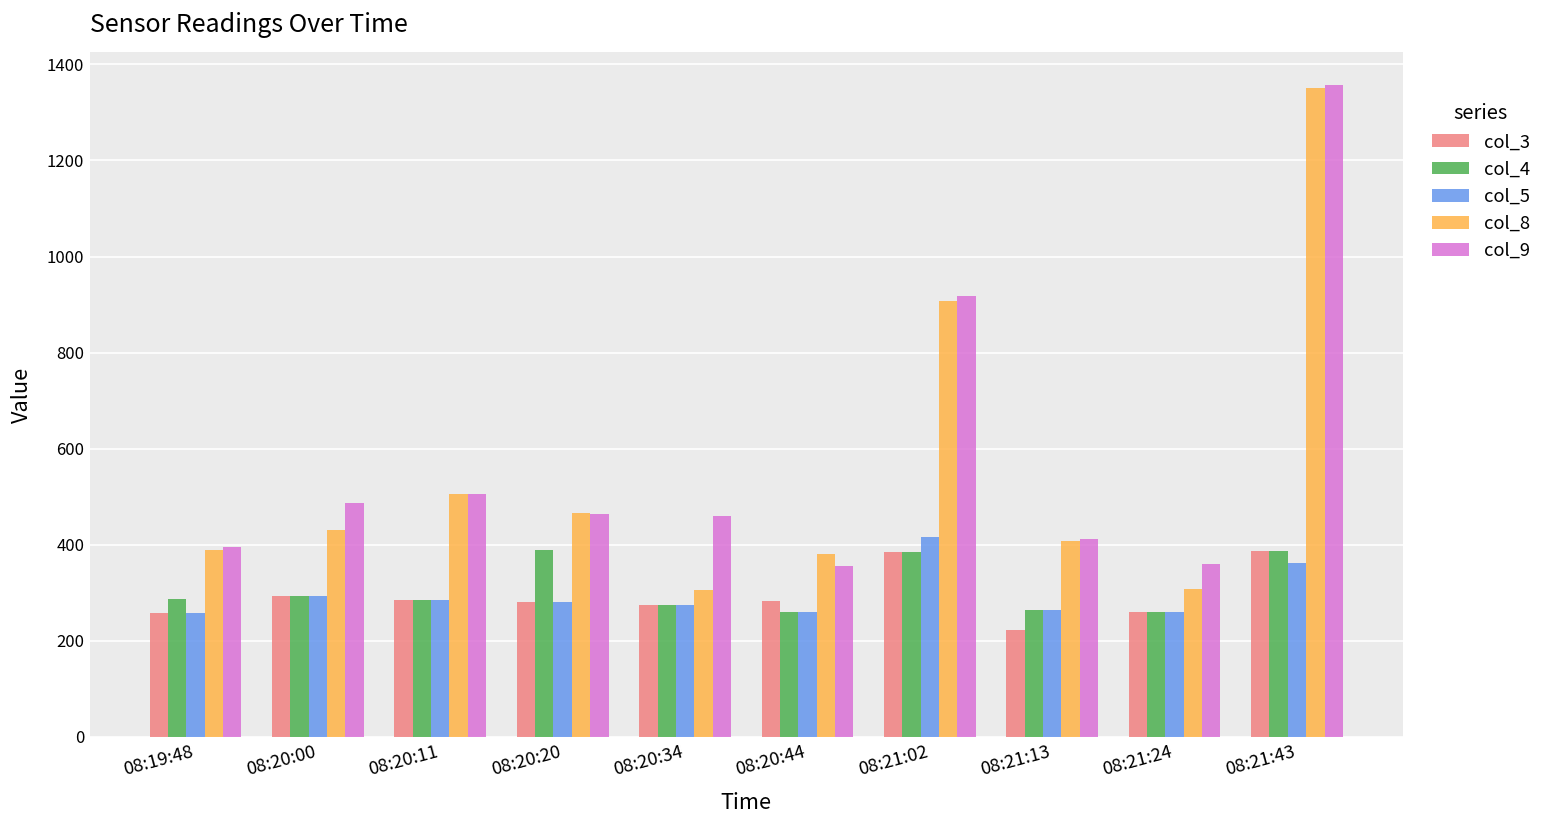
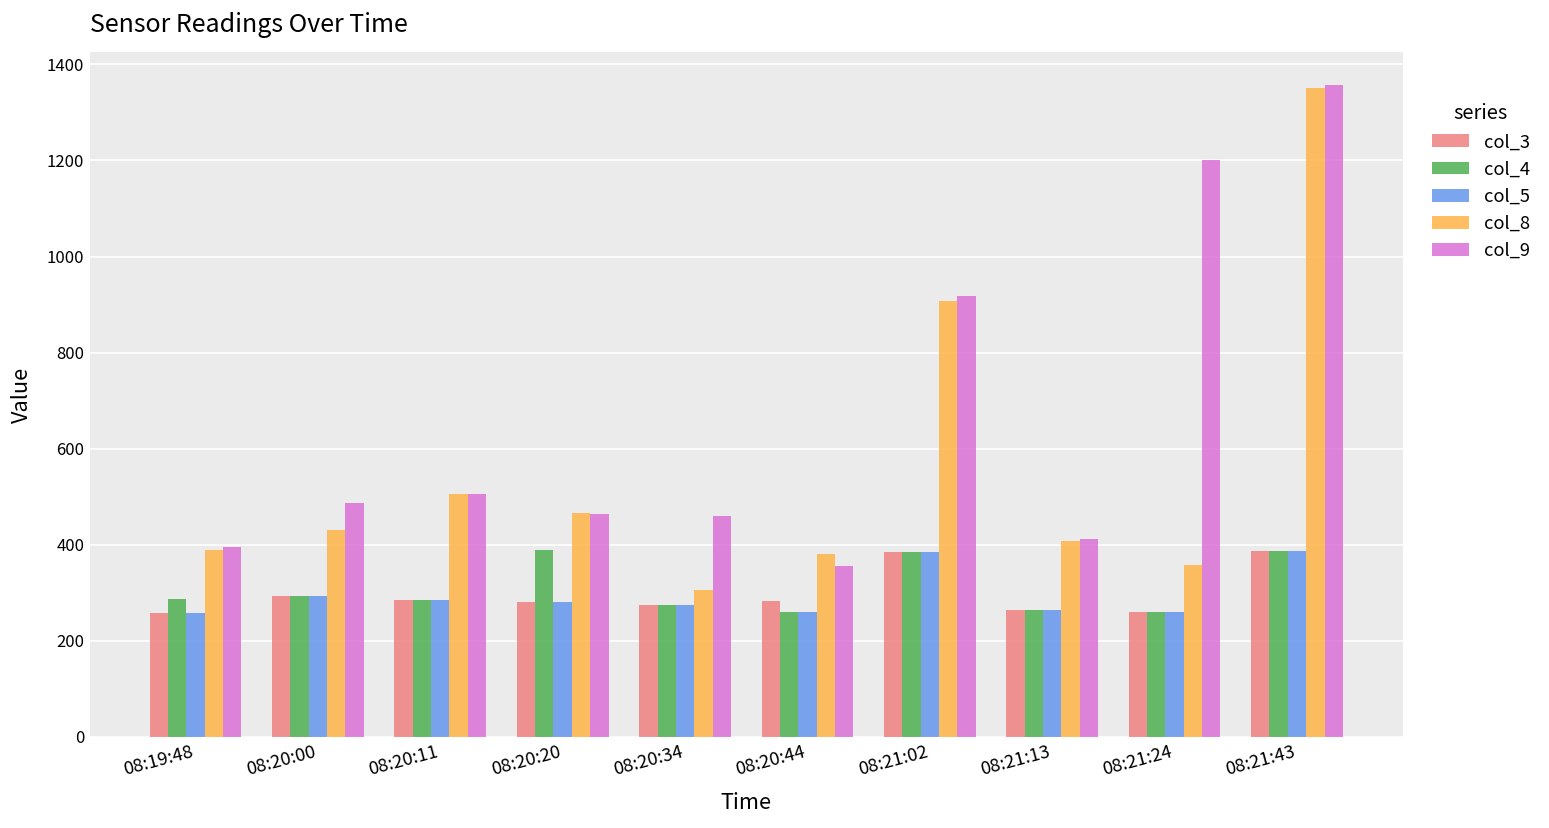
  {
    "col_3": {
      "08:19:48": 260,
      "08:20:00": 290,
      "08:20:11": 290,
      "08:20:20": 280,
      "08:20:34": 270,
      "08:20:44": 280,
      "08:21:02": 380,
-     "08:21:13": 220,
+     "08:21:13": 260,
      "08:21:24": 260,
      "08:21:43": 390
    },
    "col_4": {
      "08:19:48": 290,
      "08:20:00": 290,
      "08:20:11": 290,
      "08:20:20": 390,
      "08:20:34": 270,
      "08:20:44": 260,
      "08:21:02": 380,
      "08:21:13": 260,
      "08:21:24": 260,
      "08:21:43": 390
    },
    "col_5": {
      "08:19:48": 260,
      "08:20:00": 290,
      "08:20:11": 290,
      "08:20:20": 280,
      "08:20:34": 270,
      "08:20:44": 260,
-     "08:21:02": 420,
+     "08:21:02": 380,
      "08:21:13": 260,
      "08:21:24": 260,
-     "08:21:43": 360
+     "08:21:43": 390
    },
    "col_8": {
      "08:19:48": 390,
      "08:20:00": 430,
      "08:20:11": 510,
      "08:20:20": 470,
      "08:20:34": 310,
      "08:20:44": 380,
      "08:21:02": 910,
      "08:21:13": 410,
-     "08:21:24": 310,
+     "08:21:24": 360,
      "08:21:43": 1350
    },
    "col_9": {
      "08:19:48": 400,
      "08:20:00": 490,
      "08:20:11": 510,
      "08:20:20": 460,
      "08:20:34": 460,
      "08:20:44": 360,
      "08:21:02": 920,
      "08:21:13": 410,
-     "08:21:24": 360,
+     "08:21:24": 1200,
      "08:21:43": 1360
    }
  }
